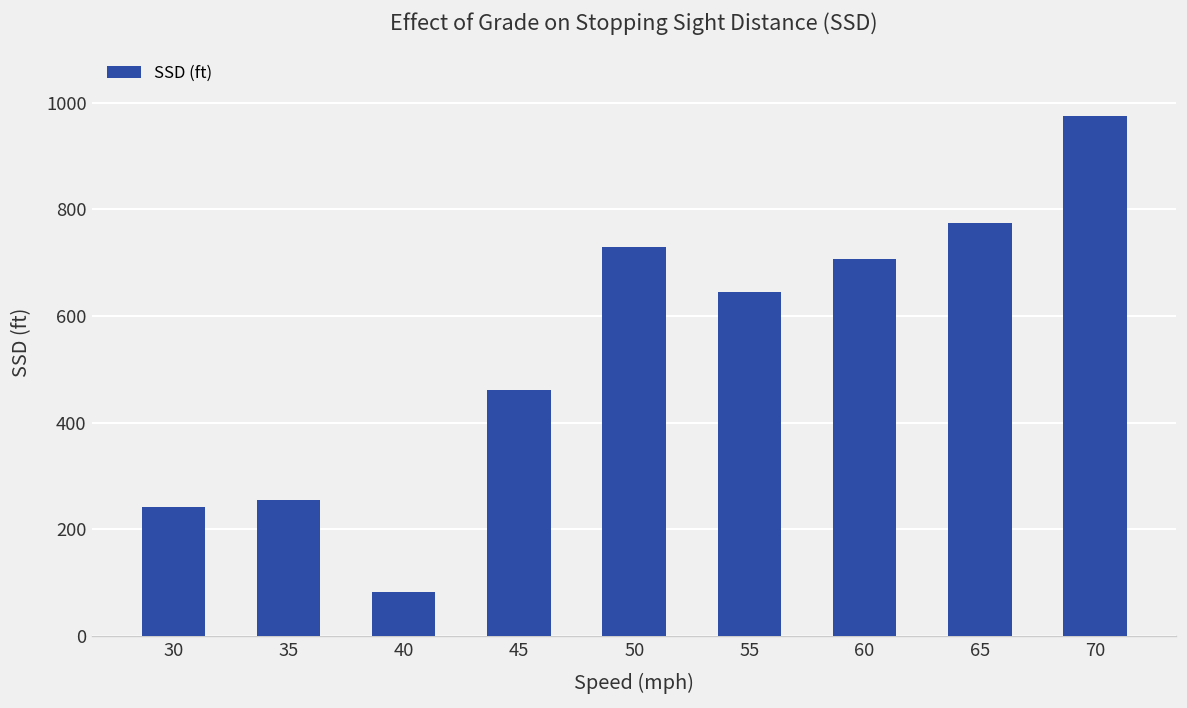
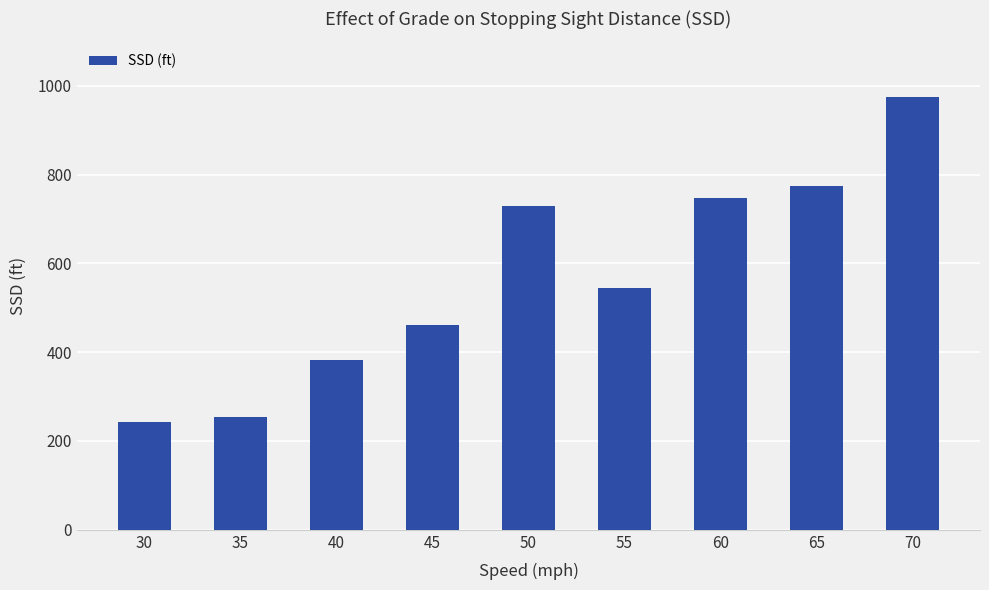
  {
    "30": 240,
    "35": 260,
-   "40": 80,
+   "40": 380,
    "45": 460,
    "50": 730,
-   "55": 650,
-   "60": 710,
+   "55": 550,
+   "60": 750,
    "65": 770,
    "70": 980
  }
